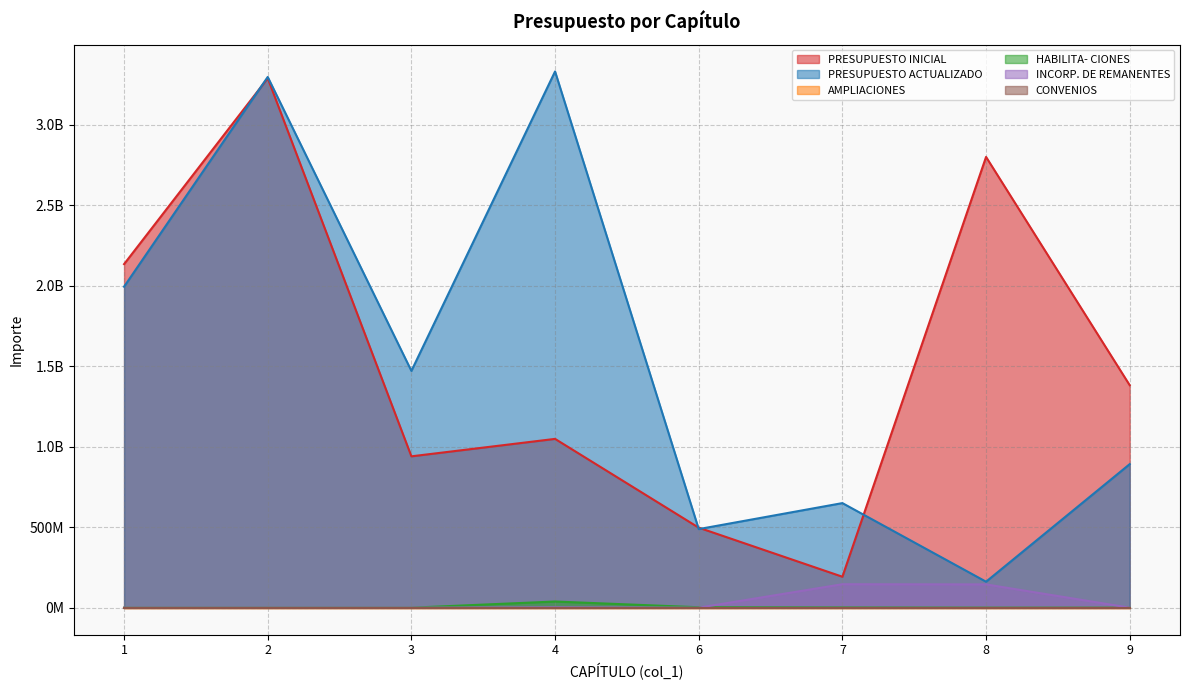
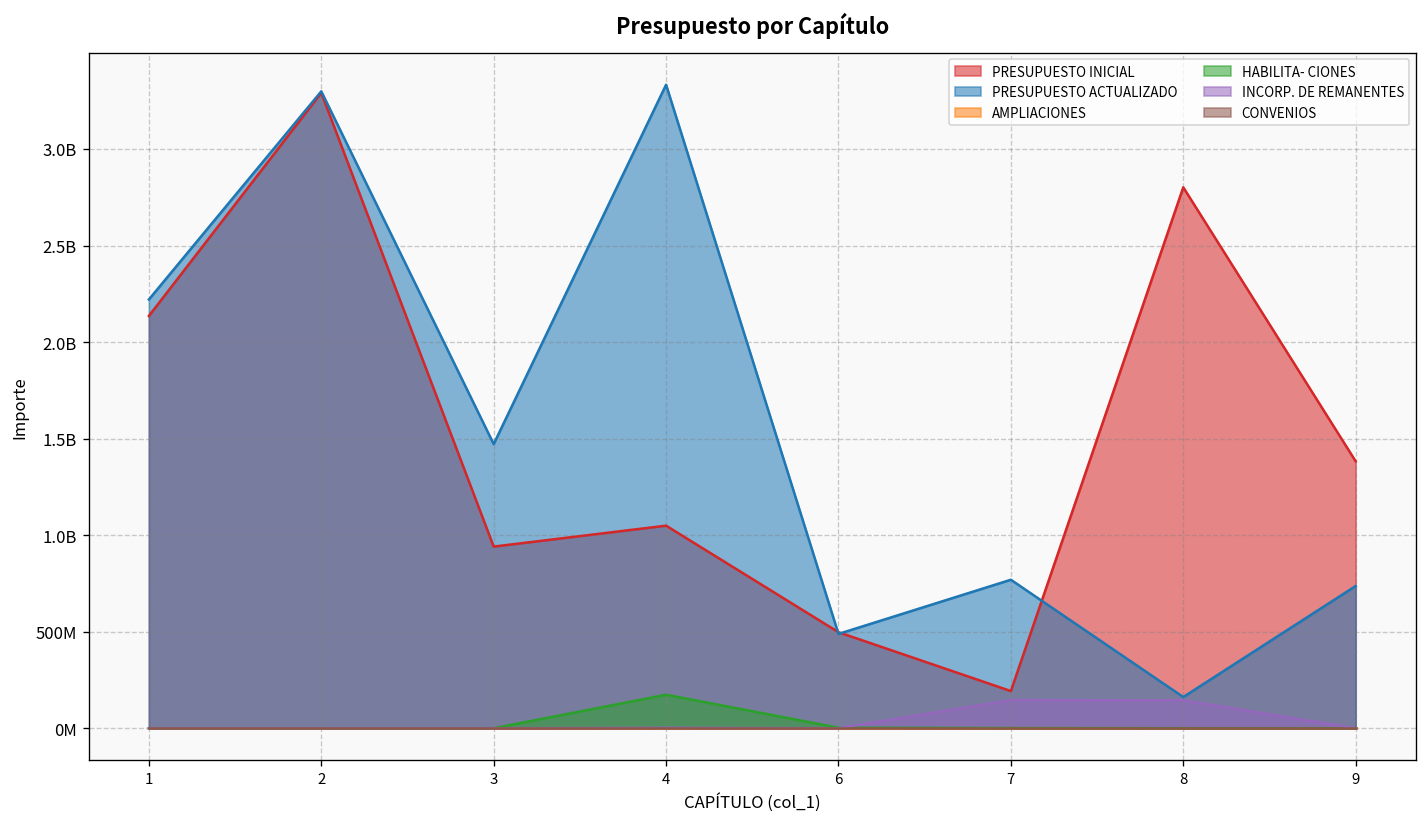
  {
    "PRESUPUESTO INICIAL": {
      "1": 2140000000,
      "3": 940000000,
      "4": 1050000000,
      "7": 190000000,
      "8": 2800000000,
      "9": 1380000000
    },
    "PRESUPUESTO ACTUALIZADO": {
-     "1": 2000000000,
+     "1": 2220000000,
      "3": 1470000000,
      "4": 3330000000,
-     "7": 650000000,
+     "7": 770000000,
      "8": 160000000,
-     "9": 890000000
+     "9": 740000000
    },
    "HABILITA- CIONES": {
-     "4": 40000000
+     "4": 170000000
    },
    "INCORP. DE REMANENTES": {
      "7": 150000000,
      "8": 140000000
    }
  }
